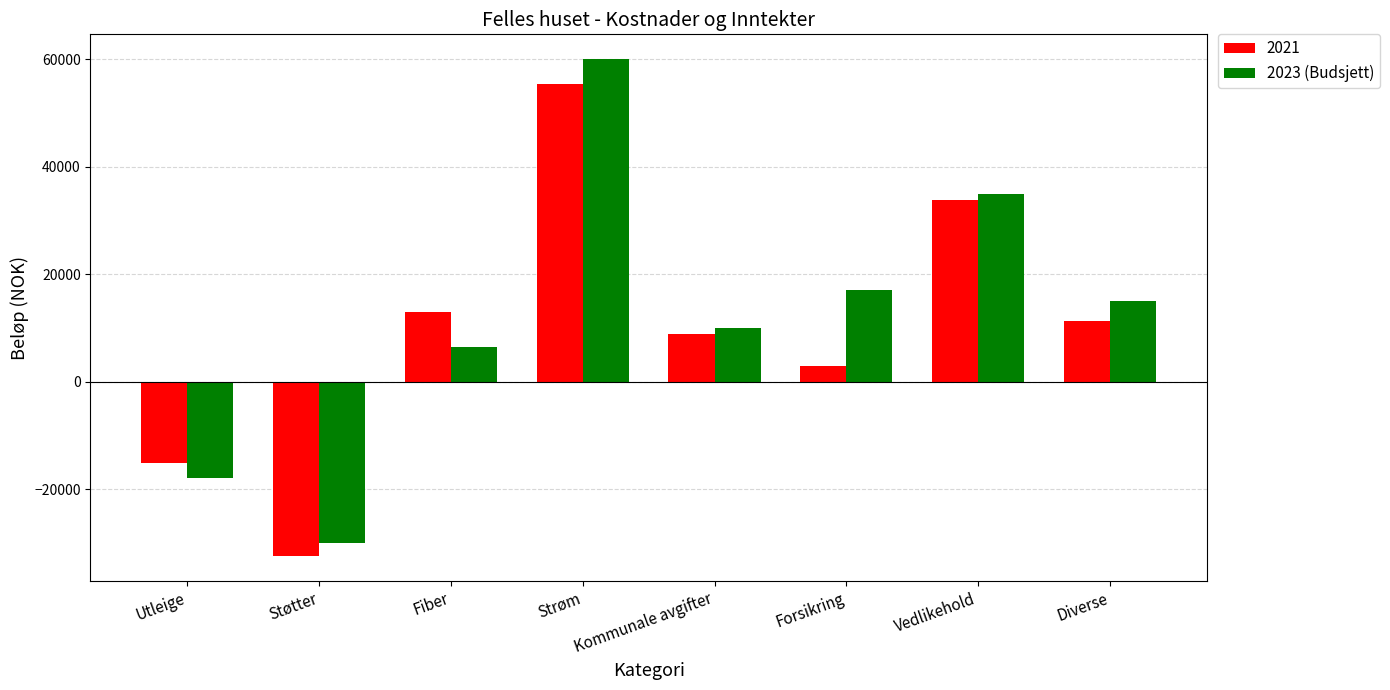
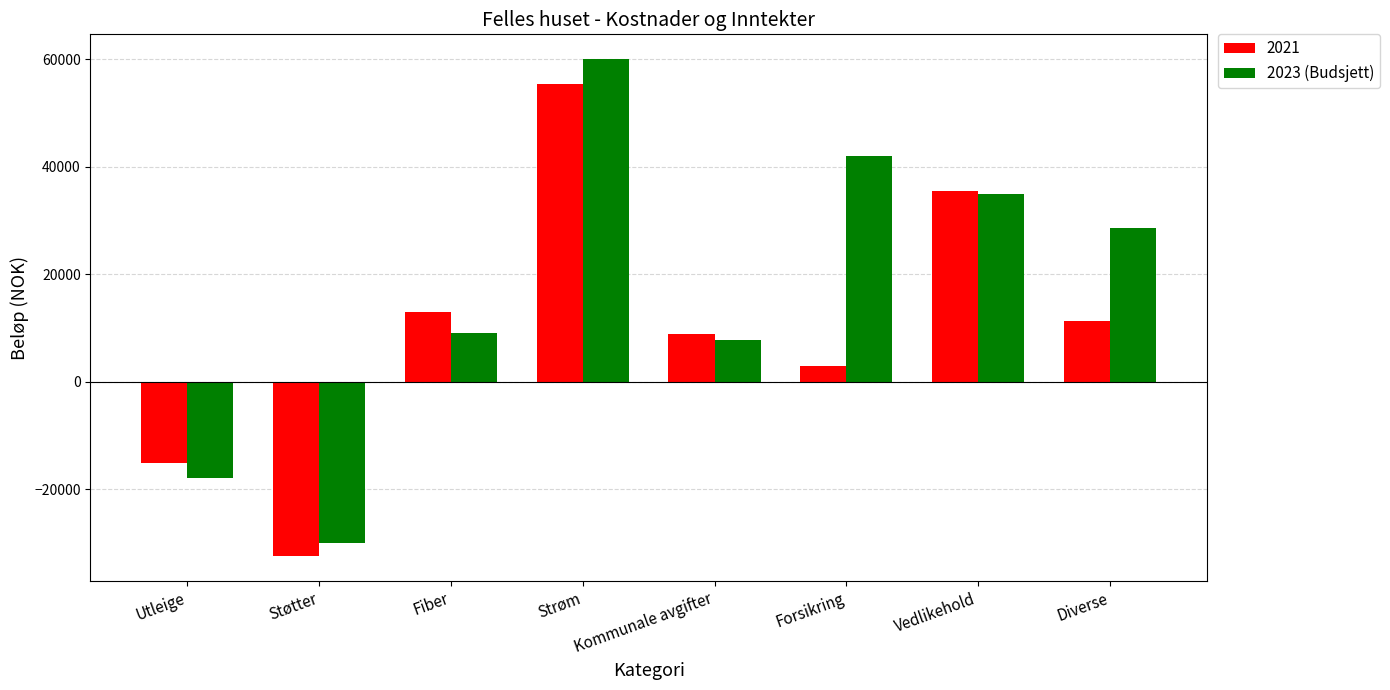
  {
    "2021": {
      "Utleige": -15000,
      "Støtter": -33000,
      "Fiber": 13000,
      "Strøm": 55000,
      "Kommunale avgifter": 9000,
      "Forsikring": 3000,
-     "Vedlikehold": 34000,
+     "Vedlikehold": 36000,
      "Diverse": 11000
    },
    "2023 (Budsjett)": {
      "Utleige": -18000,
      "Støtter": -30000,
-     "Fiber": 7000,
+     "Fiber": 9000,
      "Strøm": 60000,
-     "Kommunale avgifter": 10000,
-     "Forsikring": 17000,
+     "Kommunale avgifter": 8000,
+     "Forsikring": 42000,
      "Vedlikehold": 35000,
-     "Diverse": 15000
+     "Diverse": 29000
    }
  }
